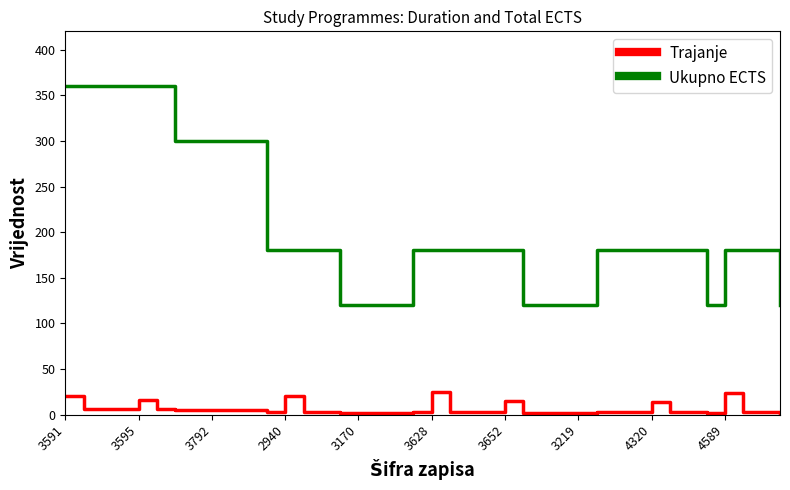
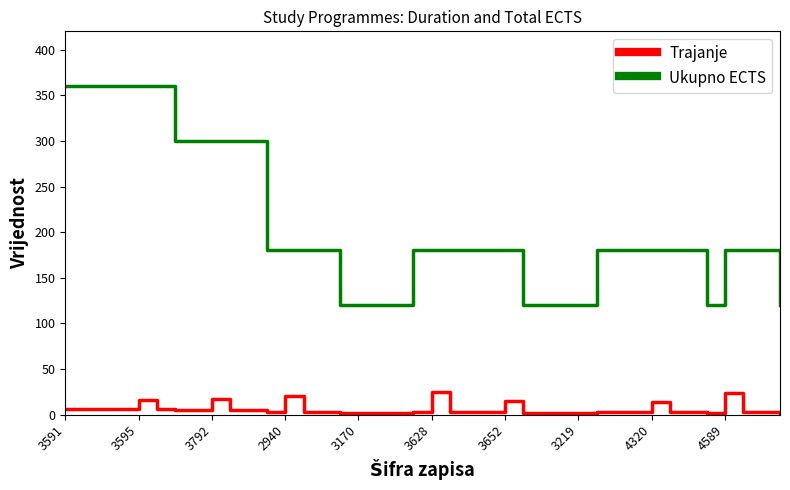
  {
    "Trajanje": {
-     "3591": 20,
+     "3591": 10,
      "3595": 20,
-     "3792": 10,
+     "3792": 20,
      "2940": 20,
      "3170": 0,
      "3628": 30,
      "3652": 20,
      "3219": 0,
      "4320": 10,
      "4589": 20
    },
    "Ukupno ECTS": {
      "3591": 360,
      "3595": 360,
      "3792": 300,
      "2940": 180,
      "3170": 120,
      "3628": 180,
      "3652": 180,
      "3219": 120,
      "4320": 180,
      "4589": 180
    }
  }
